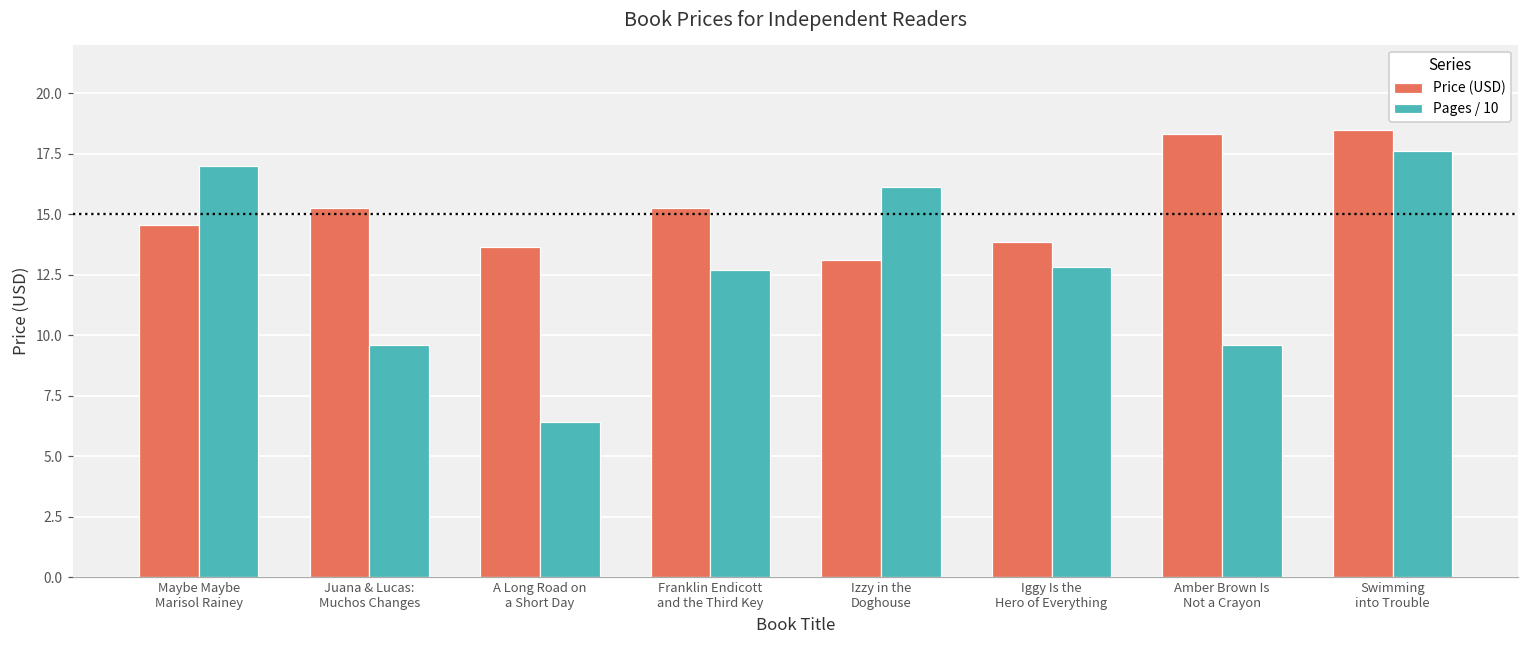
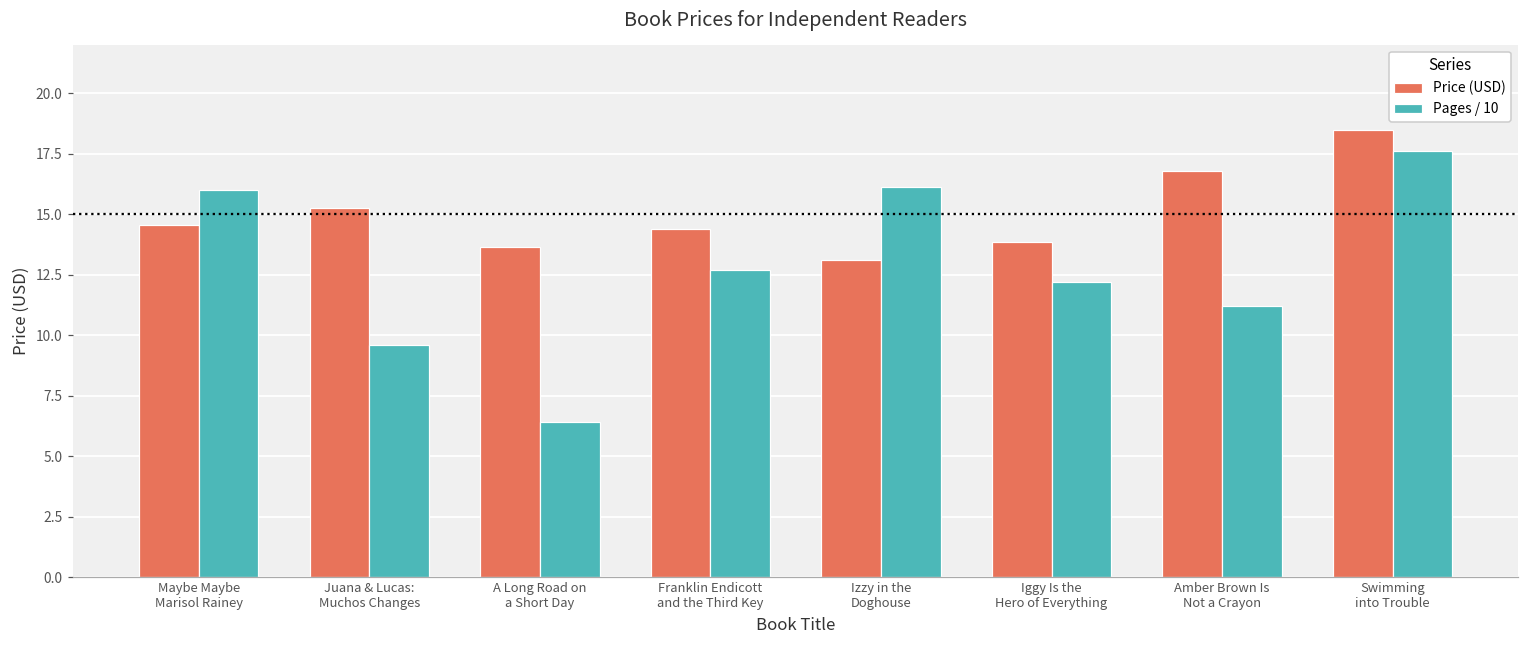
  {
    "Price (USD)": {
      "Maybe Maybe Marisol Rainey": 14.5,
      "Juana & Lucas: Muchos Changes": 15.3,
      "A Long Road on a Short Day": 13.7,
-     "Franklin Endicott and the Third Key": 15.3,
+     "Franklin Endicott and the Third Key": 14.4,
      "Izzy in the Doghouse": 13.1,
      "Iggy Is the Hero of Everything": 13.9,
-     "Amber Brown Is Not a Crayon": 18.3,
+     "Amber Brown Is Not a Crayon": 16.8,
      "Swimming into Trouble": 18.5
    },
    "Pages / 10": {
-     "Maybe Maybe Marisol Rainey": 17.0,
+     "Maybe Maybe Marisol Rainey": 16.0,
      "Juana & Lucas: Muchos Changes": 9.6,
      "A Long Road on a Short Day": 6.4,
      "Franklin Endicott and the Third Key": 12.7,
      "Izzy in the Doghouse": 16.1,
-     "Iggy Is the Hero of Everything": 12.8,
-     "Amber Brown Is Not a Crayon": 9.6,
+     "Iggy Is the Hero of Everything": 12.2,
+     "Amber Brown Is Not a Crayon": 11.2,
      "Swimming into Trouble": 17.6
    }
  }
